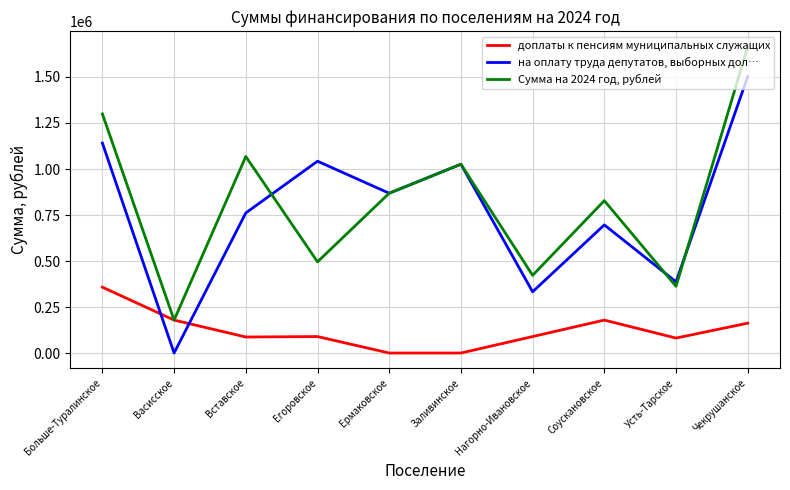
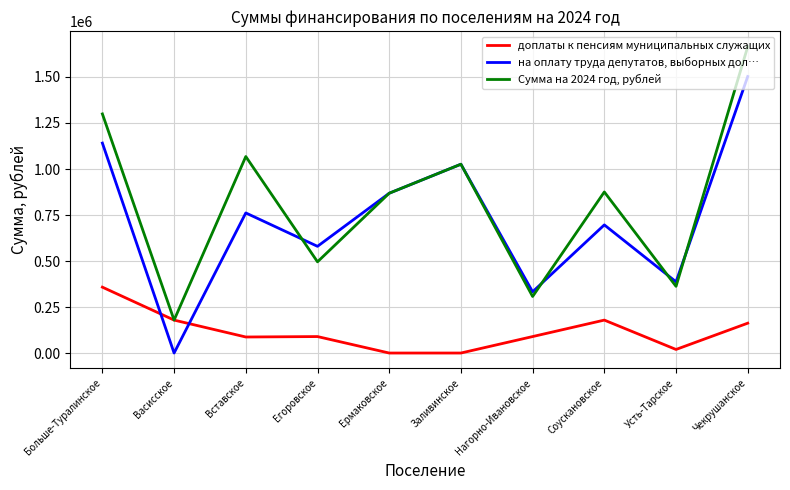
  {
    "доплаты к пенсиям муниципальных служащих": {
      "Больше-Туралинское": 360000,
      "Вставское": 90000,
      "Егоровское": 90000,
      "Ермаковское": 0,
      "Заливинское": 0,
      "Нагорно-Ивановское": 90000,
      "Соускановское": 180000,
-     "Усть-Тарское": 80000,
+     "Усть-Тарское": 20000,
      "Чекрушанское": 160000
    },
    "на оплату труда депутатов, выборных дол…": {
      "Больше-Туралинское": 1140000,
      "Васисское": 0,
      "Вставское": 760000,
-     "Егоровское": 1040000,
+     "Егоровское": 580000,
      "Нагорно-Ивановское": 330000,
      "Соускановское": 700000,
      "Усть-Тарское": 390000
    },
    "Сумма на 2024 год, рублей": {
      "Больше-Туралинское": 1300000,
      "Вставское": 1070000,
      "Егоровское": 500000,
-     "Нагорно-Ивановское": 420000,
-     "Соускановское": 830000,
+     "Нагорно-Ивановское": 310000,
+     "Соускановское": 880000,
      "Усть-Тарское": 360000
    }
  }
